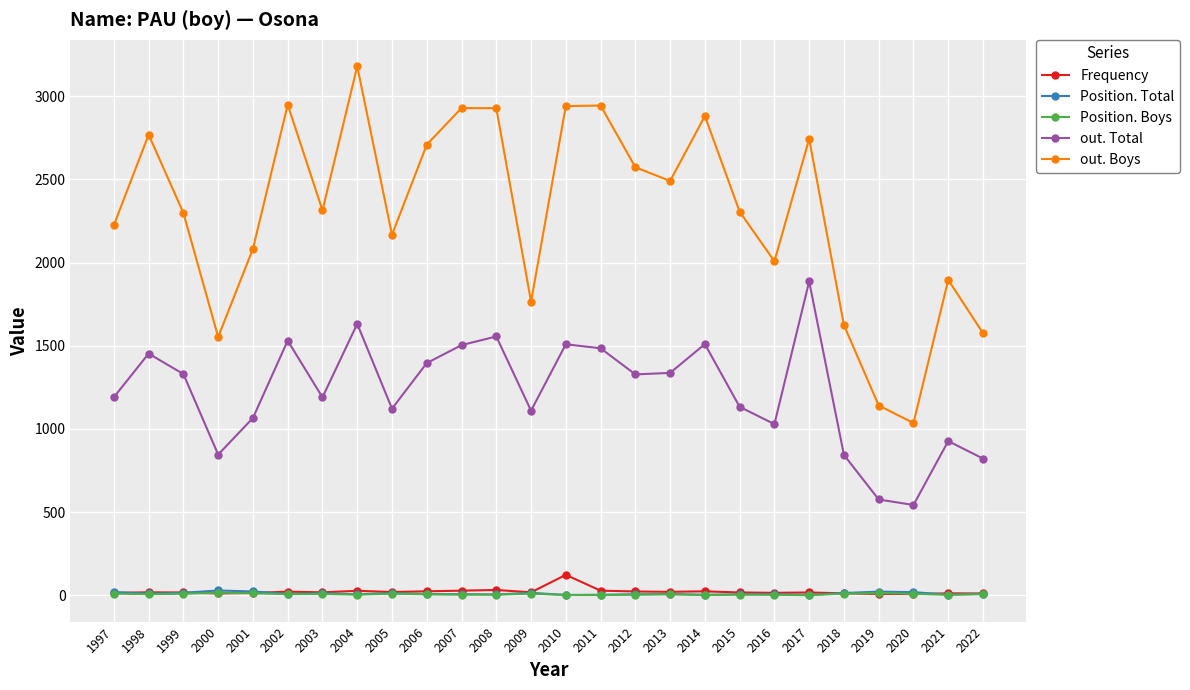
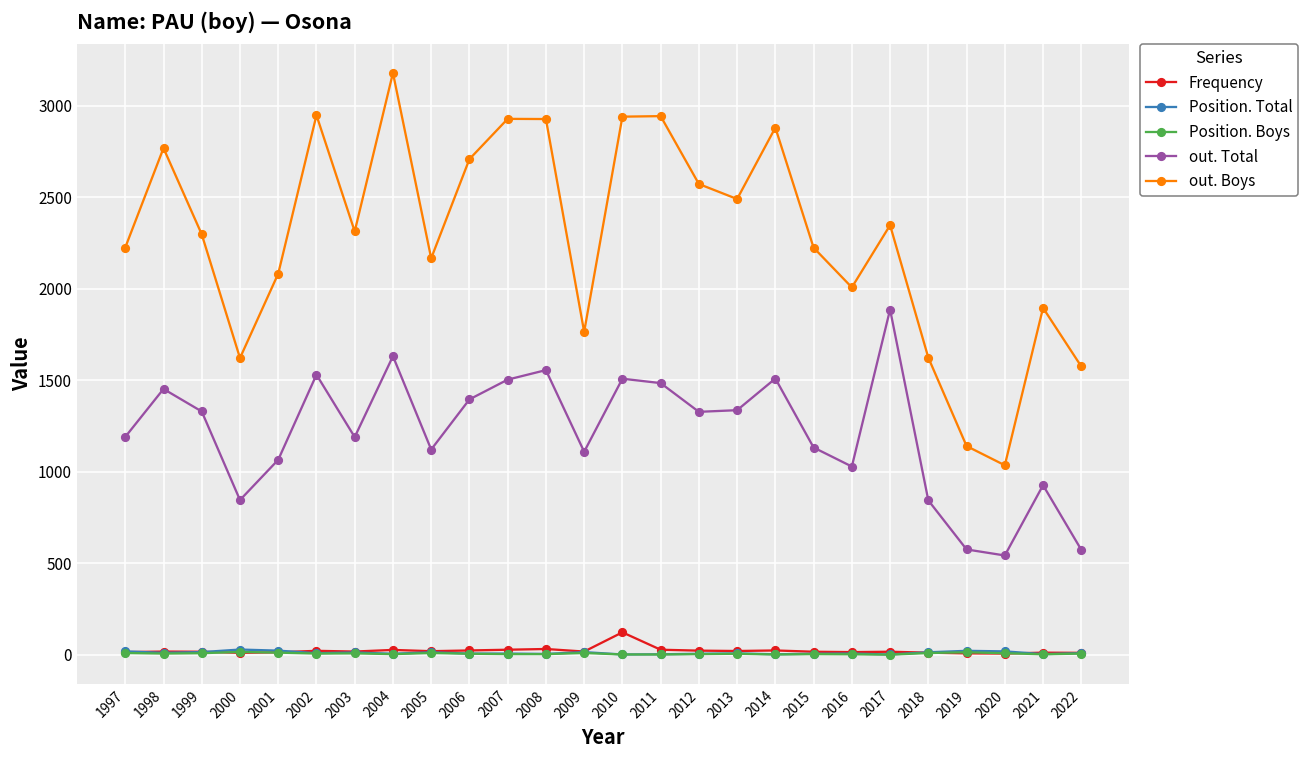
  {
    "Frequency": {
      "2004": 30,
      "2006": 20,
      "2007": 30,
      "2008": 30,
      "2010": 120,
      "2011": 30,
      "2012": 20,
      "2014": 20
    },
    "out. Total": {
      "1997": 1190,
      "1998": 1450,
      "1999": 1330,
      "2000": 850,
      "2001": 1070,
      "2002": 1530,
      "2003": 1190,
      "2004": 1630,
      "2005": 1120,
      "2006": 1400,
      "2007": 1500,
      "2008": 1560,
      "2009": 1110,
      "2010": 1510,
      "2011": 1490,
      "2012": 1330,
      "2013": 1340,
      "2014": 1510,
      "2015": 1130,
      "2016": 1030,
      "2017": 1890,
      "2018": 840,
      "2019": 580,
      "2020": 540,
      "2021": 930,
-     "2022": 820
+     "2022": 570
    },
    "out. Boys": {
      "1997": 2230,
      "1998": 2770,
      "1999": 2300,
-     "2000": 1550,
+     "2000": 1620,
      "2001": 2080,
      "2002": 2950,
      "2003": 2310,
      "2004": 3180,
      "2005": 2170,
      "2006": 2710,
      "2007": 2930,
      "2008": 2930,
      "2009": 1770,
      "2010": 2940,
      "2011": 2940,
      "2012": 2570,
      "2013": 2490,
      "2014": 2880,
-     "2015": 2310,
+     "2015": 2230,
      "2016": 2010,
-     "2017": 2740,
+     "2017": 2350,
      "2018": 1620,
      "2019": 1140,
      "2020": 1040,
      "2021": 1900,
      "2022": 1580
    }
  }
